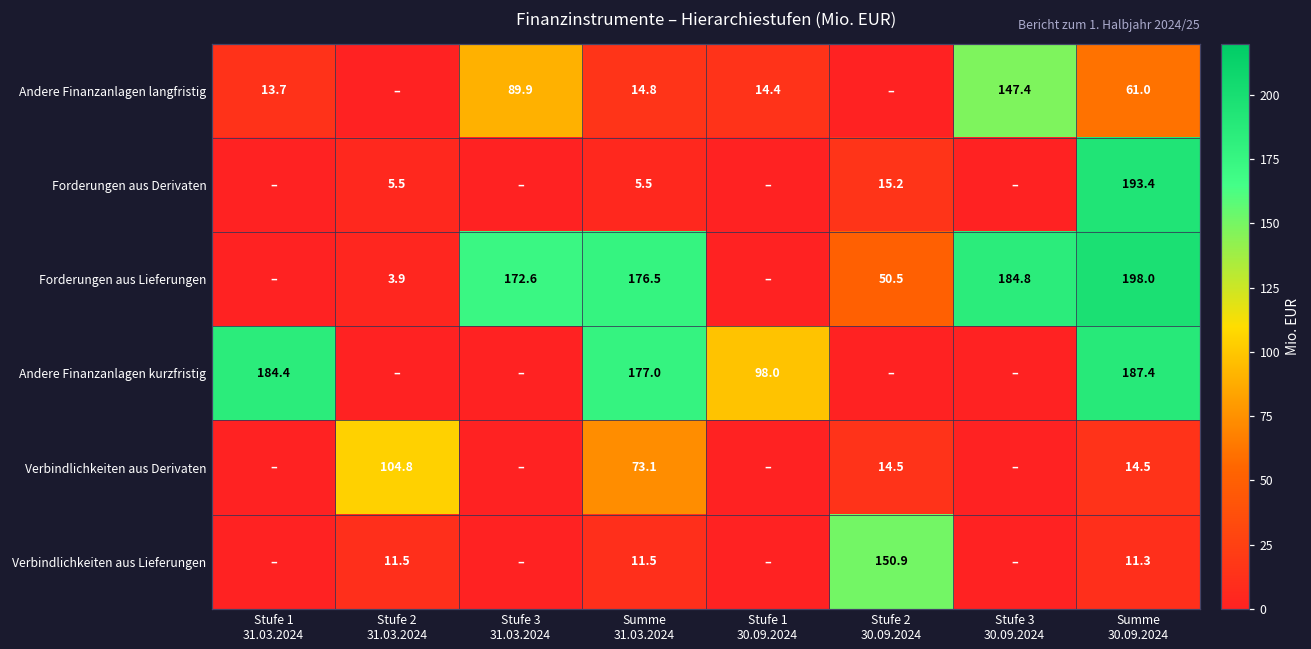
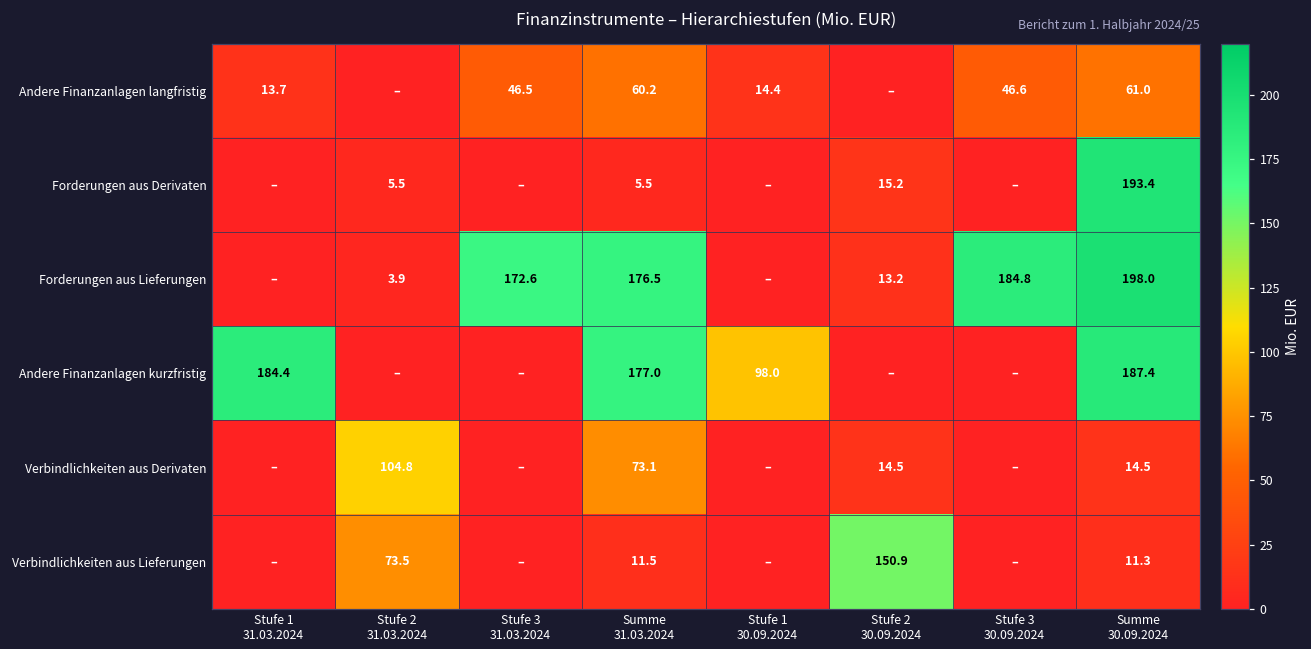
  {
    "Andere Finanzanlagen langfristig": {
      "Stufe 1 31.03.2024": 13.7,
-     "Stufe 3 31.03.2024": 89.9,
-     "Summe 31.03.2024": 14.8,
+     "Stufe 3 31.03.2024": 46.5,
+     "Summe 31.03.2024": 60.2,
      "Stufe 1 30.09.2024": 14.4,
-     "Stufe 3 30.09.2024": 147.4,
+     "Stufe 3 30.09.2024": 46.6,
      "Summe 30.09.2024": 61.0
    },
    "Forderungen aus Derivaten": {
      "Stufe 2 31.03.2024": 5.5,
      "Summe 31.03.2024": 5.5,
      "Stufe 2 30.09.2024": 15.2,
      "Summe 30.09.2024": 193.4
    },
    "Forderungen aus Lieferungen": {
      "Stufe 2 31.03.2024": 3.9,
      "Stufe 3 31.03.2024": 172.6,
      "Summe 31.03.2024": 176.5,
-     "Stufe 2 30.09.2024": 50.5,
+     "Stufe 2 30.09.2024": 13.2,
      "Stufe 3 30.09.2024": 184.8,
      "Summe 30.09.2024": 198.0
    },
    "Andere Finanzanlagen kurzfristig": {
      "Stufe 1 31.03.2024": 184.4,
      "Summe 31.03.2024": 177.0,
      "Stufe 1 30.09.2024": 98.0,
      "Summe 30.09.2024": 187.4
    },
    "Verbindlichkeiten aus Derivaten": {
      "Stufe 2 31.03.2024": 104.8,
      "Summe 31.03.2024": 73.1,
      "Stufe 2 30.09.2024": 14.5,
      "Summe 30.09.2024": 14.5
    },
    "Verbindlichkeiten aus Lieferungen": {
-     "Stufe 2 31.03.2024": 11.5,
+     "Stufe 2 31.03.2024": 73.5,
      "Summe 31.03.2024": 11.5,
      "Stufe 2 30.09.2024": 150.9,
      "Summe 30.09.2024": 11.3
    }
  }
